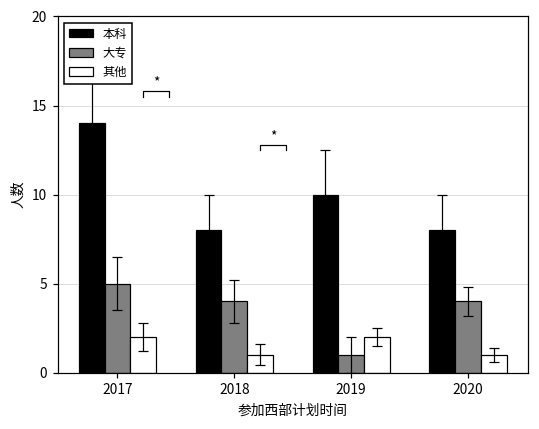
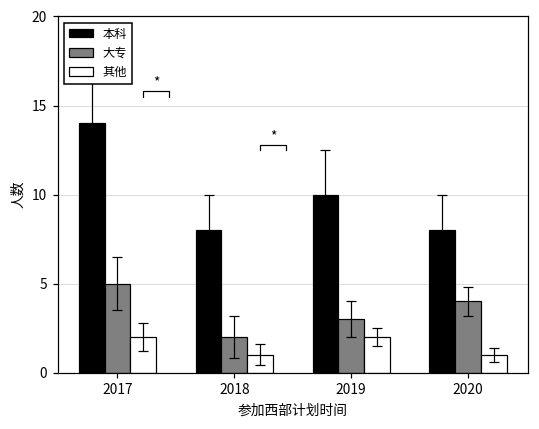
  {
    "大专": {
      "2017": 5,
-     "2018": 4,
-     "2019": 1,
+     "2018": 2,
+     "2019": 3,
      "2020": 4
    },
    "其他": {
      "2017": 2,
      "2018": 1,
      "2019": 2,
      "2020": 1
    }
  }
